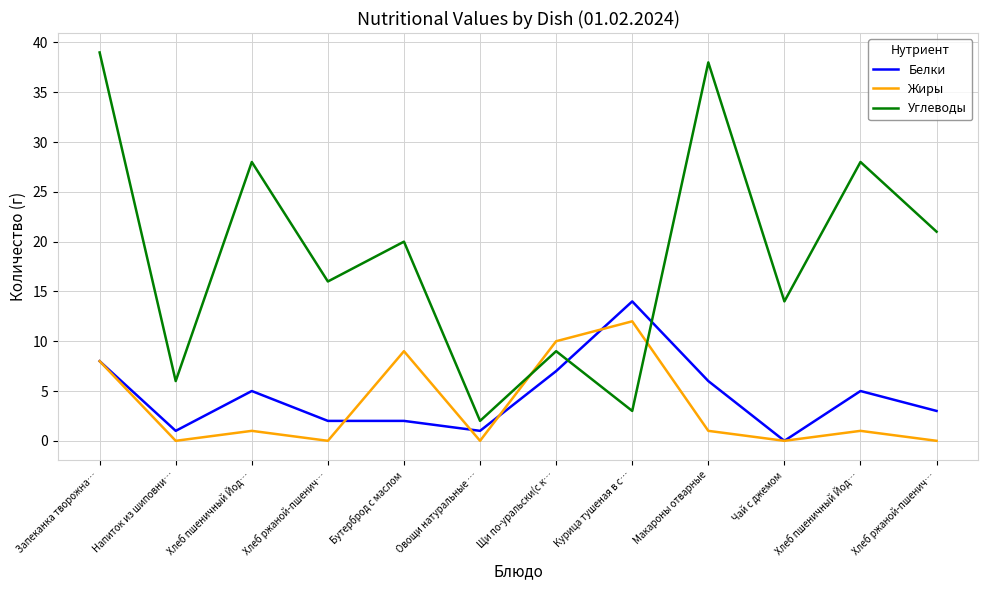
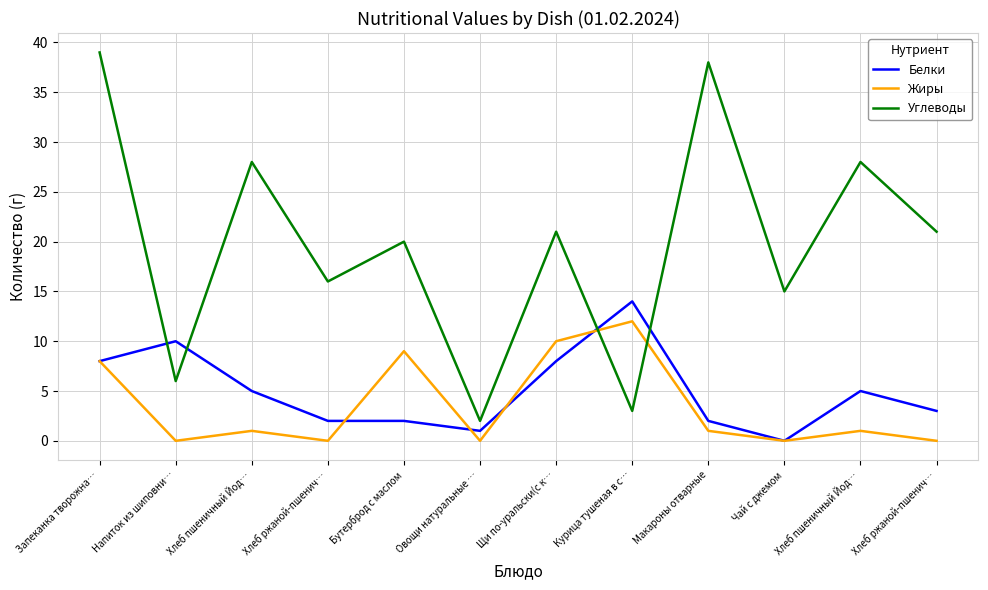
  {
    "Белки": {
-     "Напиток из шиповни…": 1,
+     "Напиток из шиповни…": 10,
      "Бутерброд с маслом": 2,
      "Овощи натуральные …": 1,
-     "Щи по-уральски(с к…": 7,
+     "Щи по-уральски(с к…": 8,
      "Курица тушеная в с…": 14,
-     "Макароны отварные": 6
+     "Макароны отварные": 2
    },
    "Жиры": {
      "Напиток из шиповни…": 0,
      "Бутерброд с маслом": 9,
      "Овощи натуральные …": 0,
      "Щи по-уральски(с к…": 10,
      "Курица тушеная в с…": 12,
      "Макароны отварные": 1
    },
    "Углеводы": {
      "Запеканка творожна…": 39,
      "Напиток из шиповни…": 6,
      "Бутерброд с маслом": 20,
      "Овощи натуральные …": 2,
-     "Щи по-уральски(с к…": 9,
+     "Щи по-уральски(с к…": 21,
      "Курица тушеная в с…": 3,
      "Макароны отварные": 38,
-     "Чай с джемом": 14
+     "Чай с джемом": 15
    }
  }
